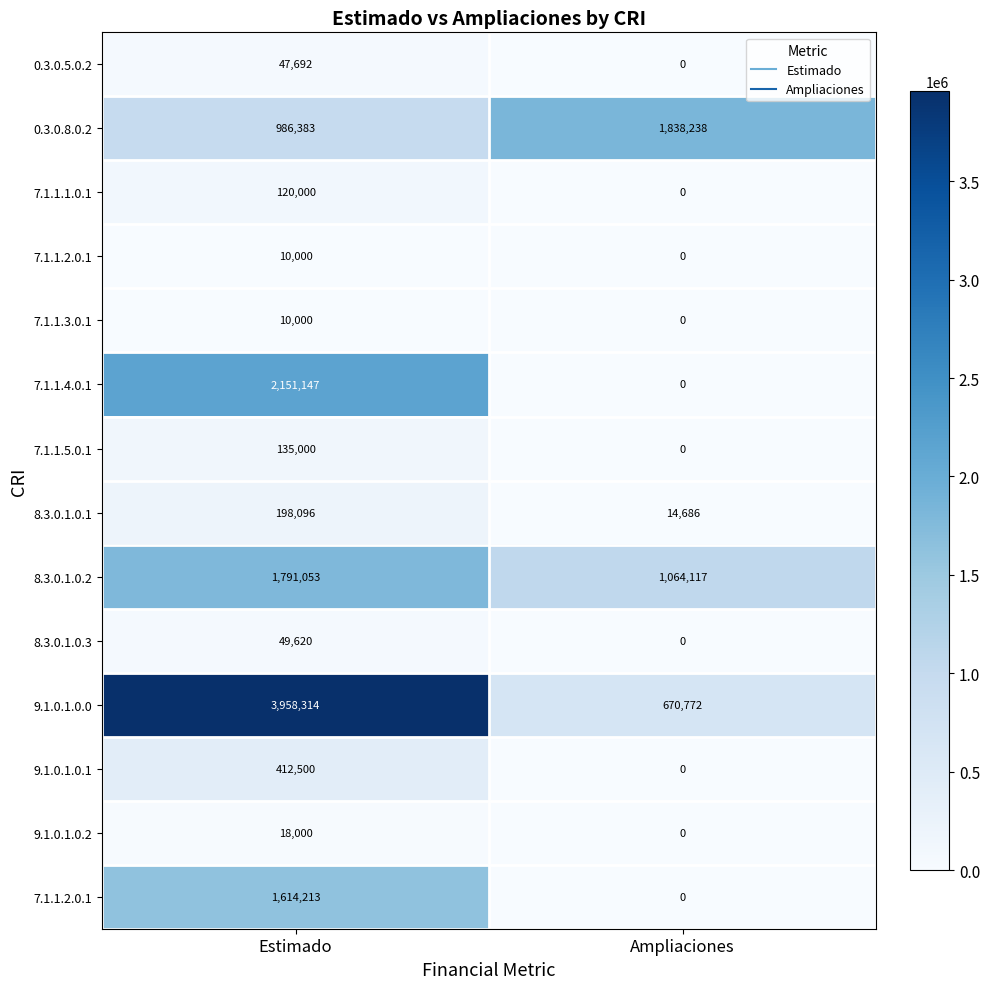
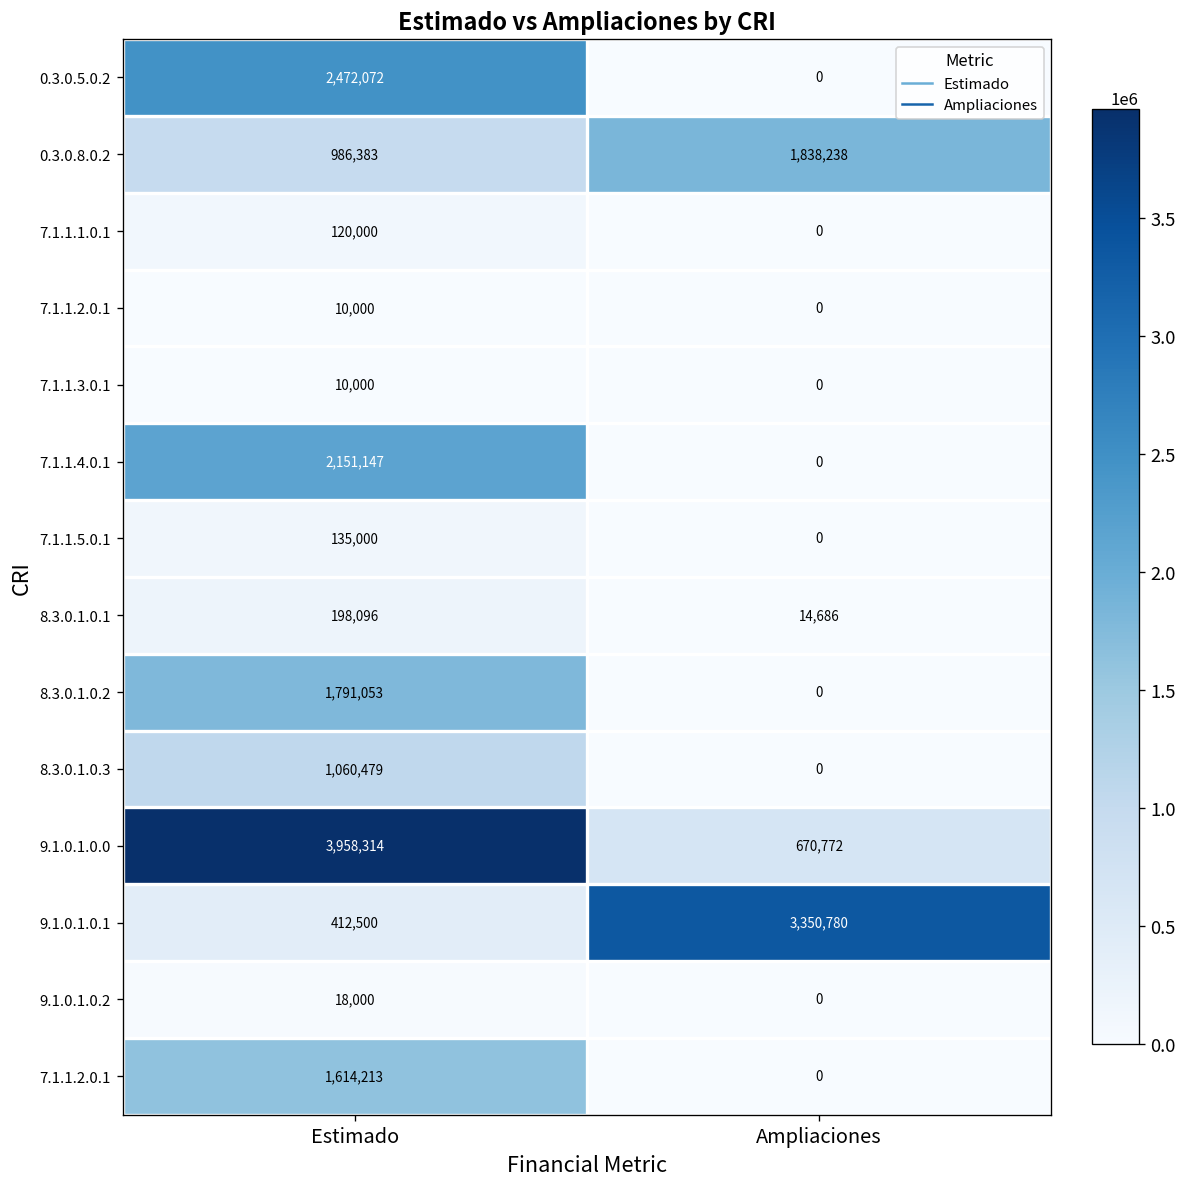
  {
    "0.3.0.5.0.2": {
-     "Estimado": "47,692",
+     "Estimado": "2,472,072",
      "Ampliaciones": "0"
    },
    "0.3.0.8.0.2": {
      "Estimado": "986,383",
      "Ampliaciones": "1,838,238"
    },
    "7.1.1.1.0.1": {
      "Estimado": "120,000",
      "Ampliaciones": "0"
    },
    "7.1.1.3.0.1": {
      "Estimado": "10,000",
      "Ampliaciones": "0"
    },
    "7.1.1.4.0.1": {
      "Estimado": "2,151,147",
      "Ampliaciones": "0"
    },
    "7.1.1.5.0.1": {
      "Estimado": "135,000",
      "Ampliaciones": "0"
    },
    "8.3.0.1.0.1": {
      "Estimado": "198,096",
      "Ampliaciones": "14,686"
    },
    "8.3.0.1.0.2": {
      "Estimado": "1,791,053",
-     "Ampliaciones": "1,064,117"
+     "Ampliaciones": "0"
    },
    "8.3.0.1.0.3": {
-     "Estimado": "49,620",
+     "Estimado": "1,060,479",
      "Ampliaciones": "0"
    },
    "9.1.0.1.0.0": {
      "Estimado": "3,958,314",
      "Ampliaciones": "670,772"
    },
    "9.1.0.1.0.1": {
      "Estimado": "412,500",
-     "Ampliaciones": "0"
+     "Ampliaciones": "3,350,780"
    },
    "9.1.0.1.0.2": {
      "Estimado": "18,000",
      "Ampliaciones": "0"
    }
  }
